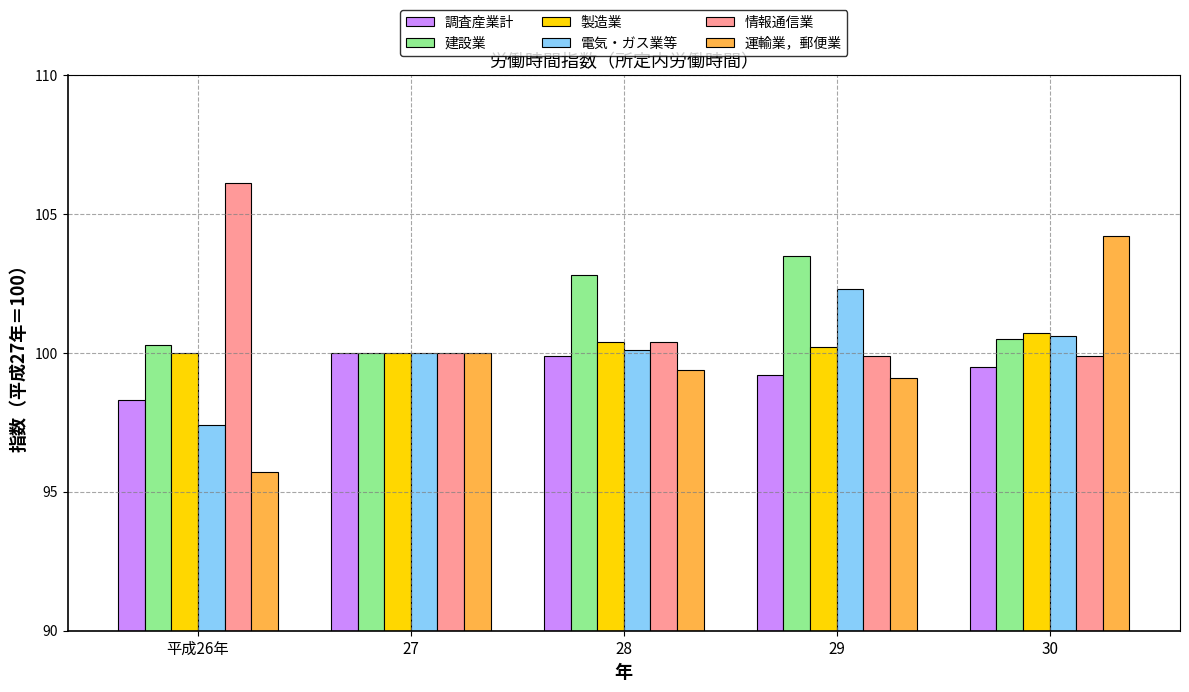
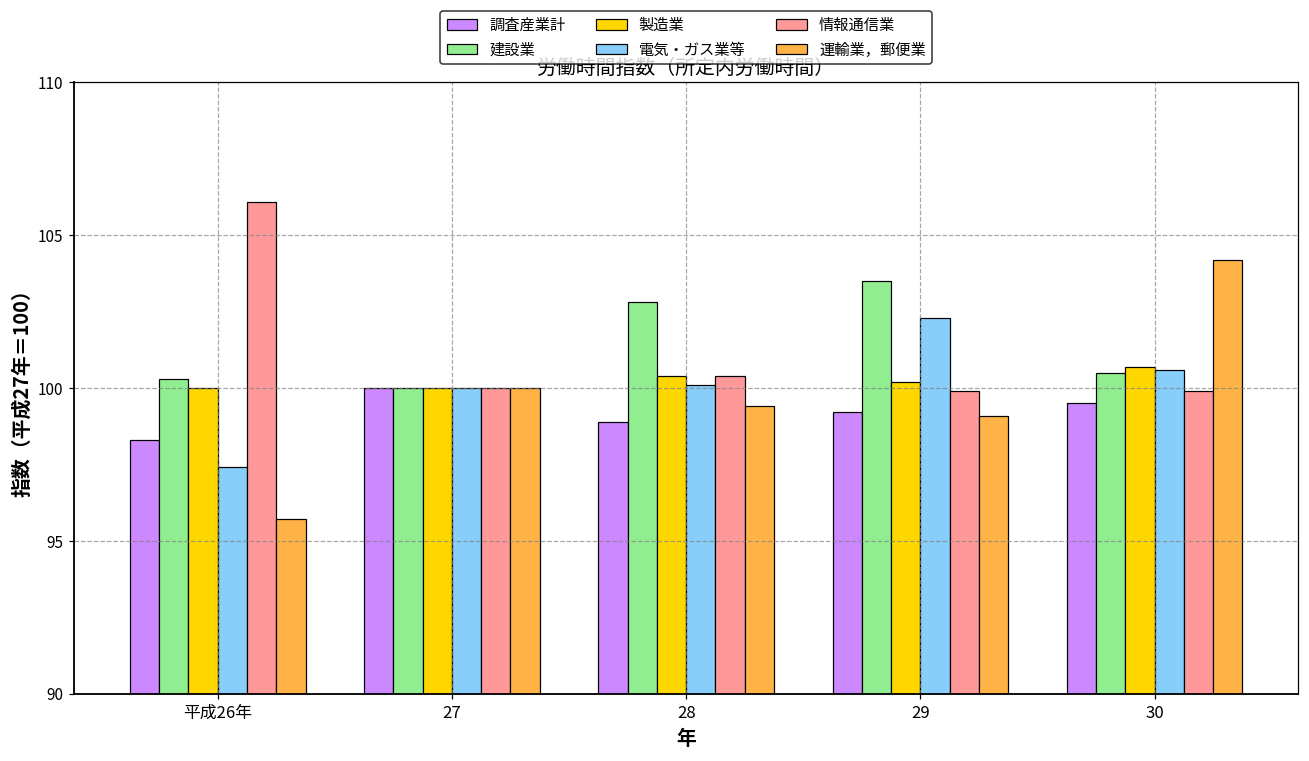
  {
    "調査産業計": {
      "平成26年": 98.3,
      "27": 100.0,
-     "28": 99.9,
+     "28": 98.9,
      "29": 99.2,
      "30": 99.5
    },
    "建設業": {
      "平成26年": 100.3,
      "27": 100.0,
      "28": 102.8,
      "29": 103.5,
      "30": 100.5
    },
    "製造業": {
      "平成26年": 100.0,
      "27": 100.0,
      "28": 100.4,
      "29": 100.2,
      "30": 100.7
    },
    "電気・ガス業等": {
      "平成26年": 97.4,
      "27": 100.0,
      "28": 100.1,
      "29": 102.3,
      "30": 100.6
    },
    "情報通信業": {
      "平成26年": 106.1,
      "27": 100.0,
      "28": 100.4,
      "29": 99.9,
      "30": 99.9
    },
    "運輸業，郵便業": {
      "平成26年": 95.7,
      "27": 100.0,
      "28": 99.4,
      "29": 99.1,
      "30": 104.2
    }
  }
